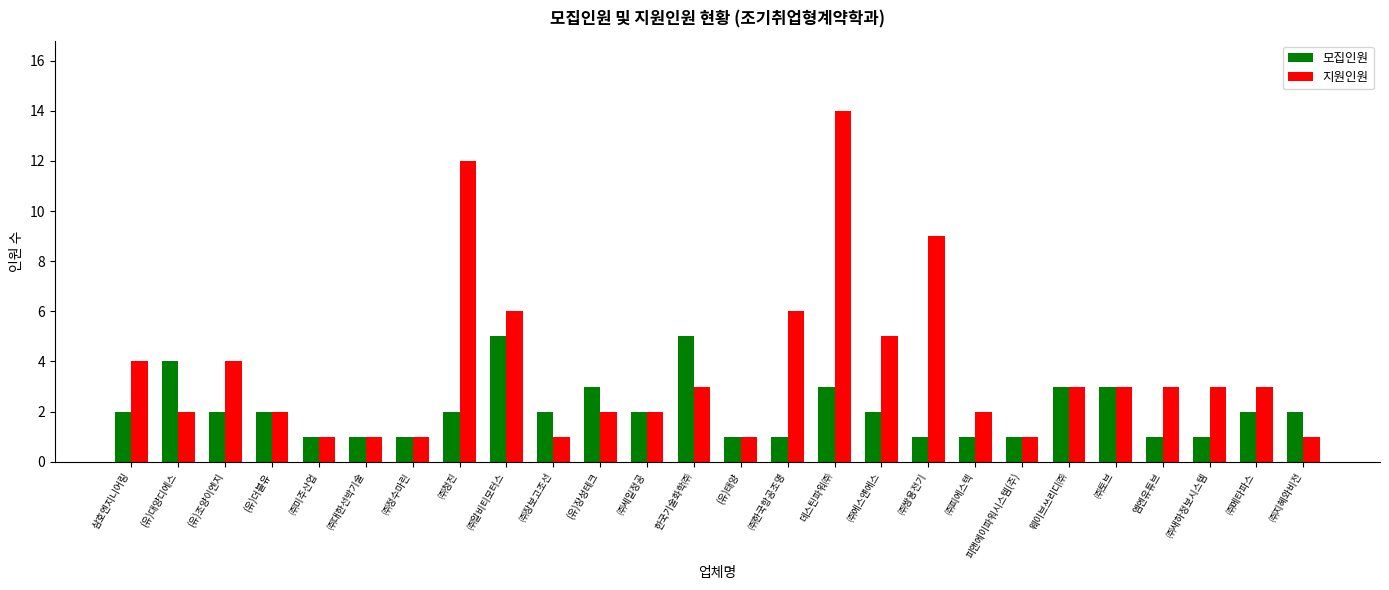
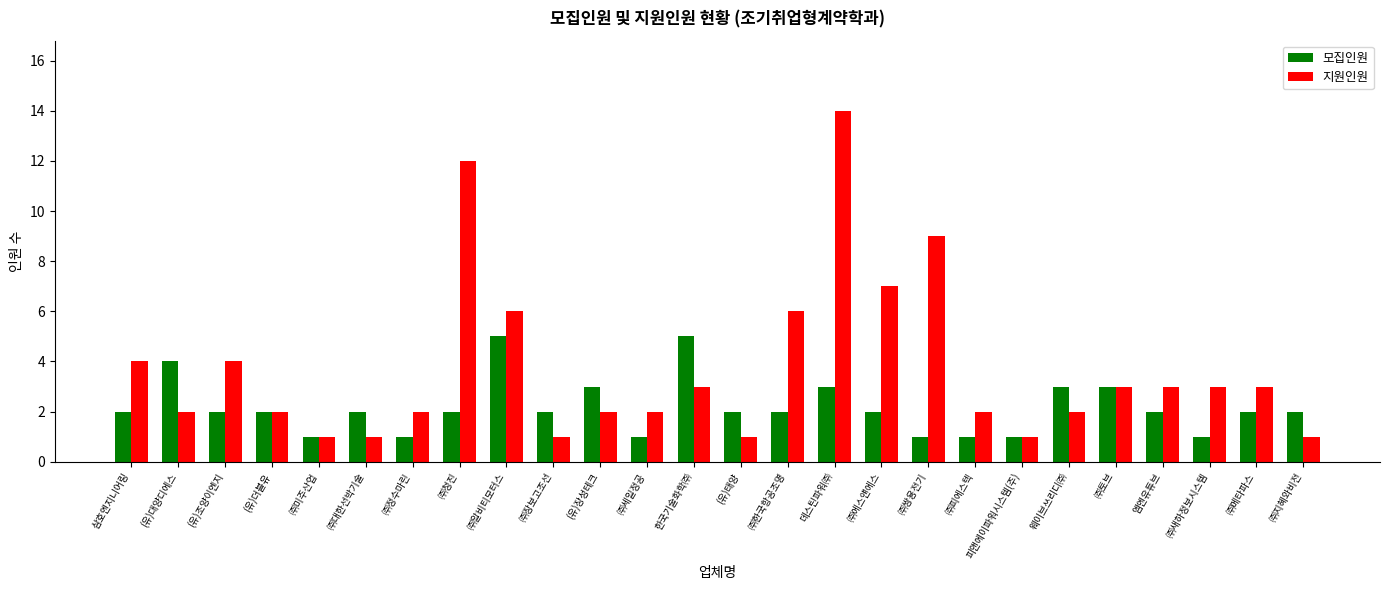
  {
    "모집인원": {
      "삼호엔지니어링": 2,
      "(유)대양디에스": 4,
      "(유)조양이엔지": 2,
      "(유)더블유": 2,
      "㈜미주산업": 1,
-     "㈜대한선박기술": 1,
+     "㈜대한선박기술": 2,
      "㈜정수마린": 1,
      "㈜청진": 2,
      "㈜알비티모터스": 5,
      "㈜장보고조선": 2,
      "(유)장성테크": 3,
-     "㈜세일정공": 2,
+     "㈜세일정공": 1,
      "한국기술화학㈜": 5,
-     "(유)태양": 1,
-     "㈜한국항공조명": 1,
+     "(유)태양": 2,
+     "㈜한국항공조명": 2,
      "데스틴파워㈜": 3,
      "㈜에스얜에스": 2,
      "㈜쌍용전기": 1,
      "㈜피에스텍": 1,
      "피앤에이파워시스템(주)": 1,
      "웨이브쓰리디㈜": 3,
      "㈜토브": 3,
-     "엠엔유튜브": 1,
+     "엠엔유튜브": 2,
      "㈜새하정보시스템": 1,
      "㈜메타파스": 2,
      "㈜지혜와비전": 2
    },
    "지원인원": {
      "삼호엔지니어링": 4,
      "(유)대양디에스": 2,
      "(유)조양이엔지": 4,
      "(유)더블유": 2,
      "㈜미주산업": 1,
      "㈜대한선박기술": 1,
-     "㈜정수마린": 1,
+     "㈜정수마린": 2,
      "㈜청진": 12,
      "㈜알비티모터스": 6,
      "㈜장보고조선": 1,
      "(유)장성테크": 2,
      "㈜세일정공": 2,
      "한국기술화학㈜": 3,
      "(유)태양": 1,
      "㈜한국항공조명": 6,
      "데스틴파워㈜": 14,
-     "㈜에스얜에스": 5,
+     "㈜에스얜에스": 7,
      "㈜쌍용전기": 9,
      "㈜피에스텍": 2,
      "피앤에이파워시스템(주)": 1,
-     "웨이브쓰리디㈜": 3,
+     "웨이브쓰리디㈜": 2,
      "㈜토브": 3,
      "엠엔유튜브": 3,
      "㈜새하정보시스템": 3,
      "㈜메타파스": 3,
      "㈜지혜와비전": 1
    }
  }
